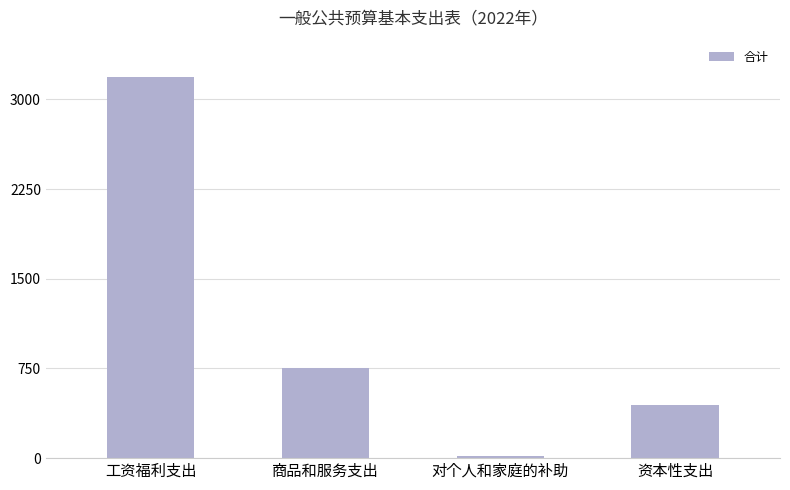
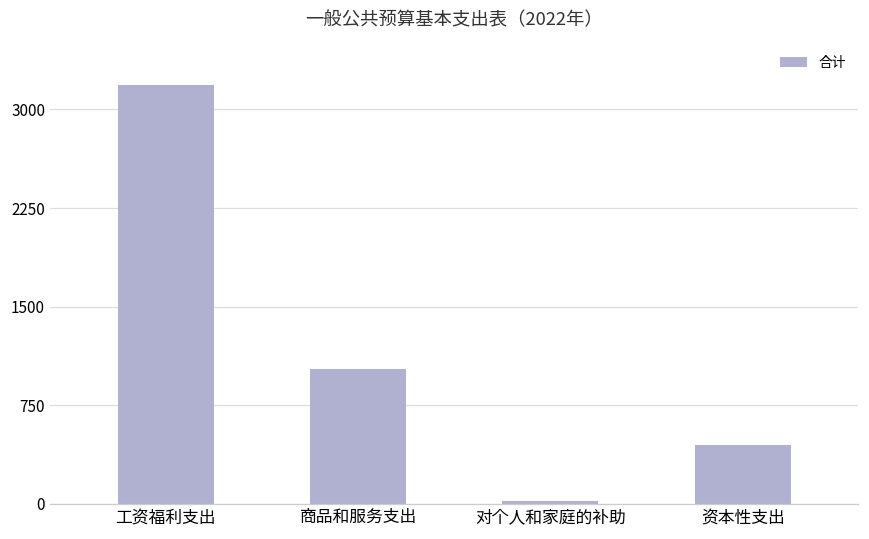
  {
    "工资福利支出": 3190,
-   "商品和服务支出": 760,
+   "商品和服务支出": 1030,
    "资本性支出": 450
  }
